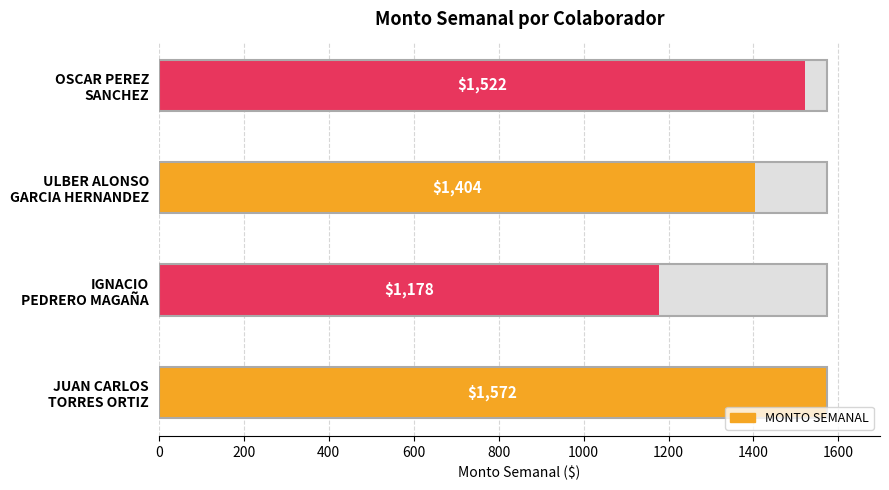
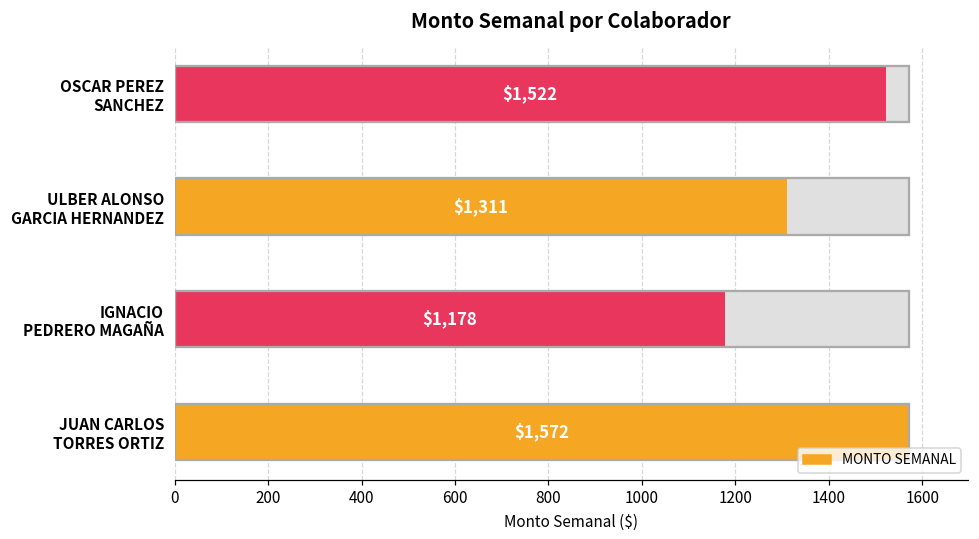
  {
    "MONTO SEMANAL": {
-     "ULBER ALONSO GARCIA HERNANDEZ": "$1,404",
+     "ULBER ALONSO GARCIA HERNANDEZ": "$1,311",
      "JUAN CARLOS TORRES ORTIZ": "$1,572"
    }
  }
